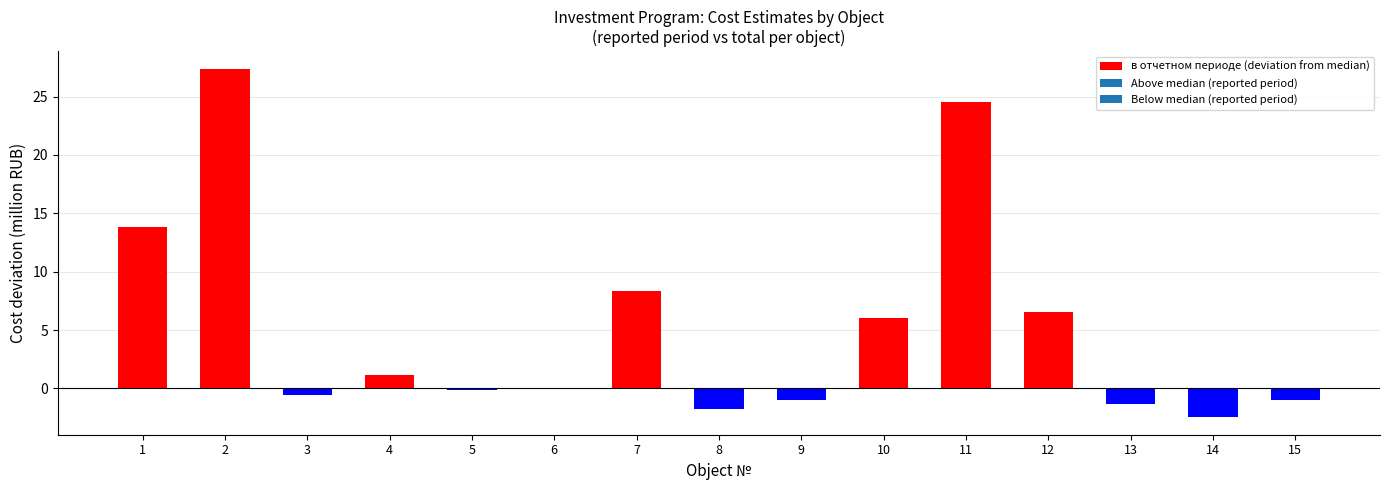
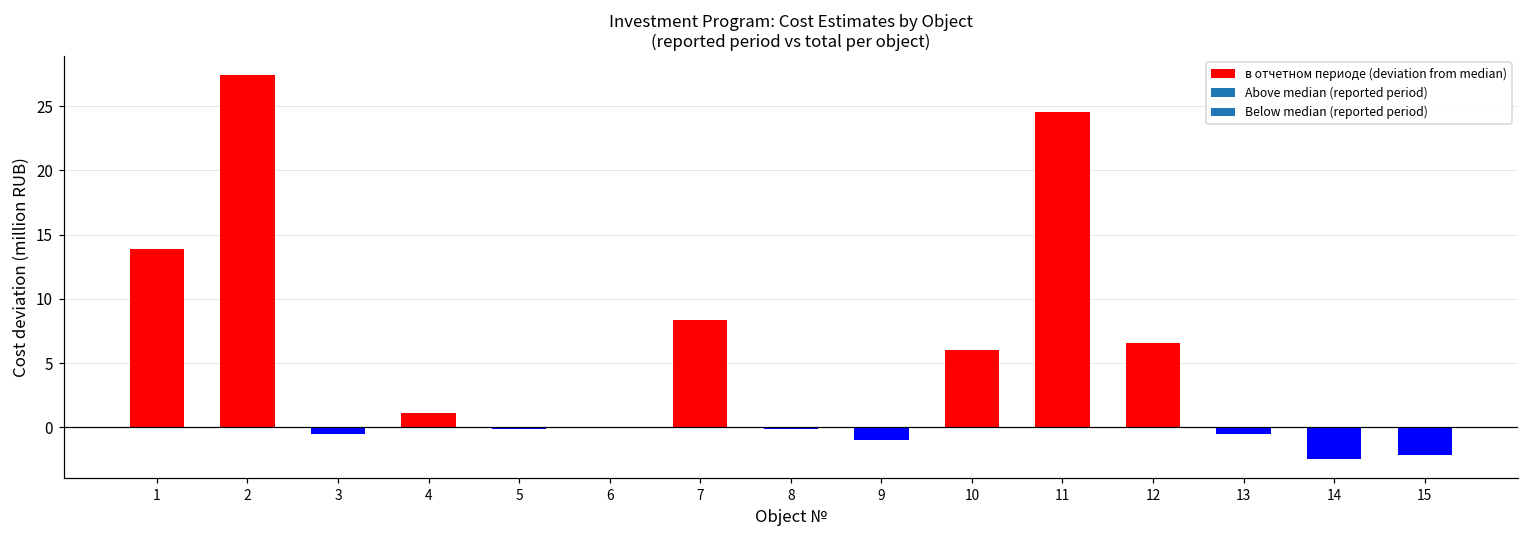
  {
    "1": 13.9,
    "2": 27.4,
    "3": -0.5,
    "4": 1.1,
    "6": 0.0,
    "7": 8.3,
-   "8": -1.8,
+   "8": -0.1,
    "9": -1.0,
    "10": 6.0,
    "11": 24.6,
    "12": 6.6,
-   "13": -1.3,
+   "13": -0.6,
    "14": -2.5,
-   "15": -1.0
+   "15": -2.1
  }
